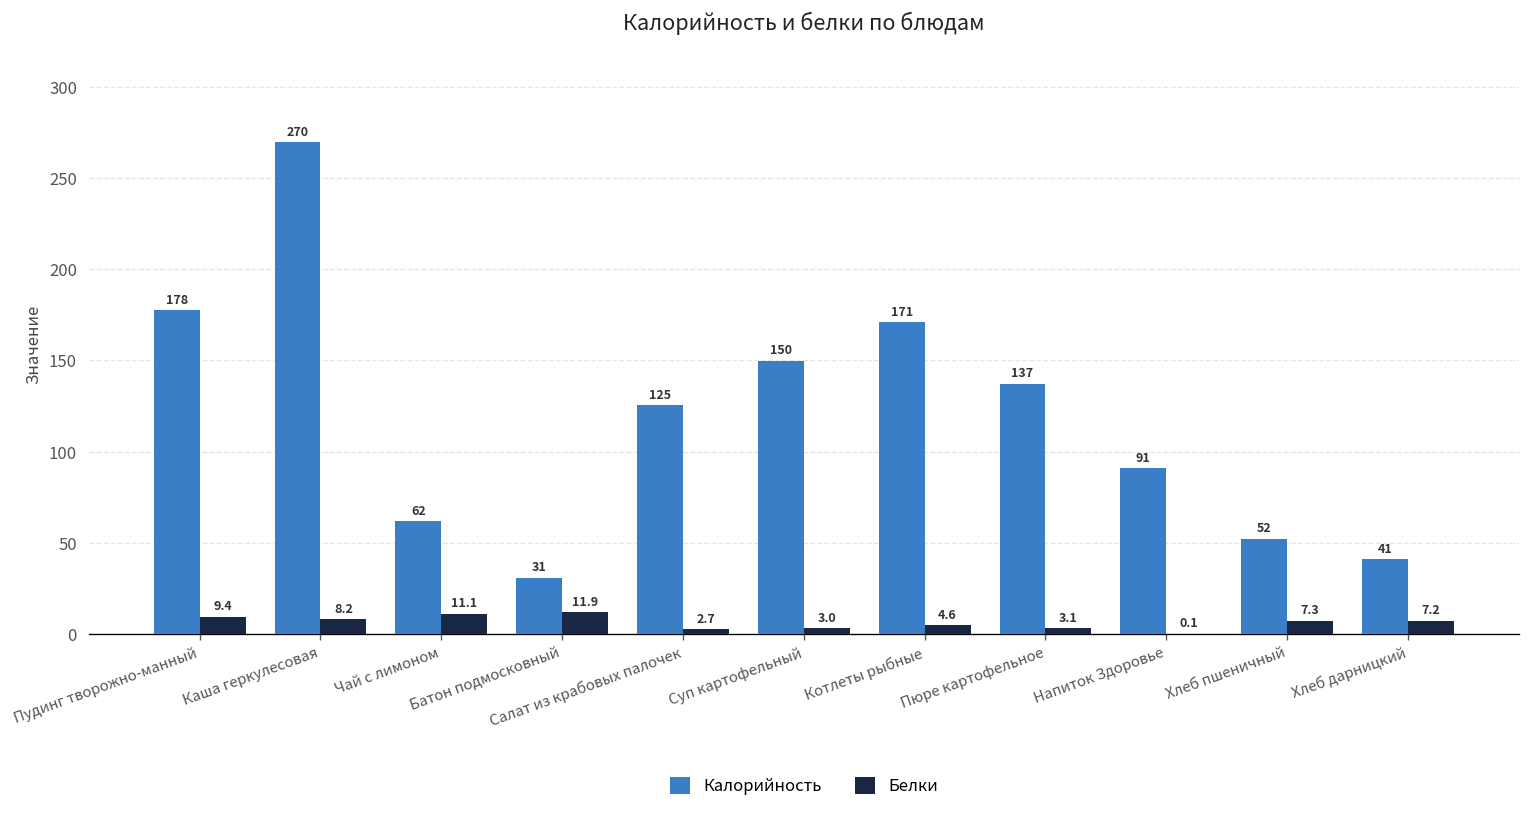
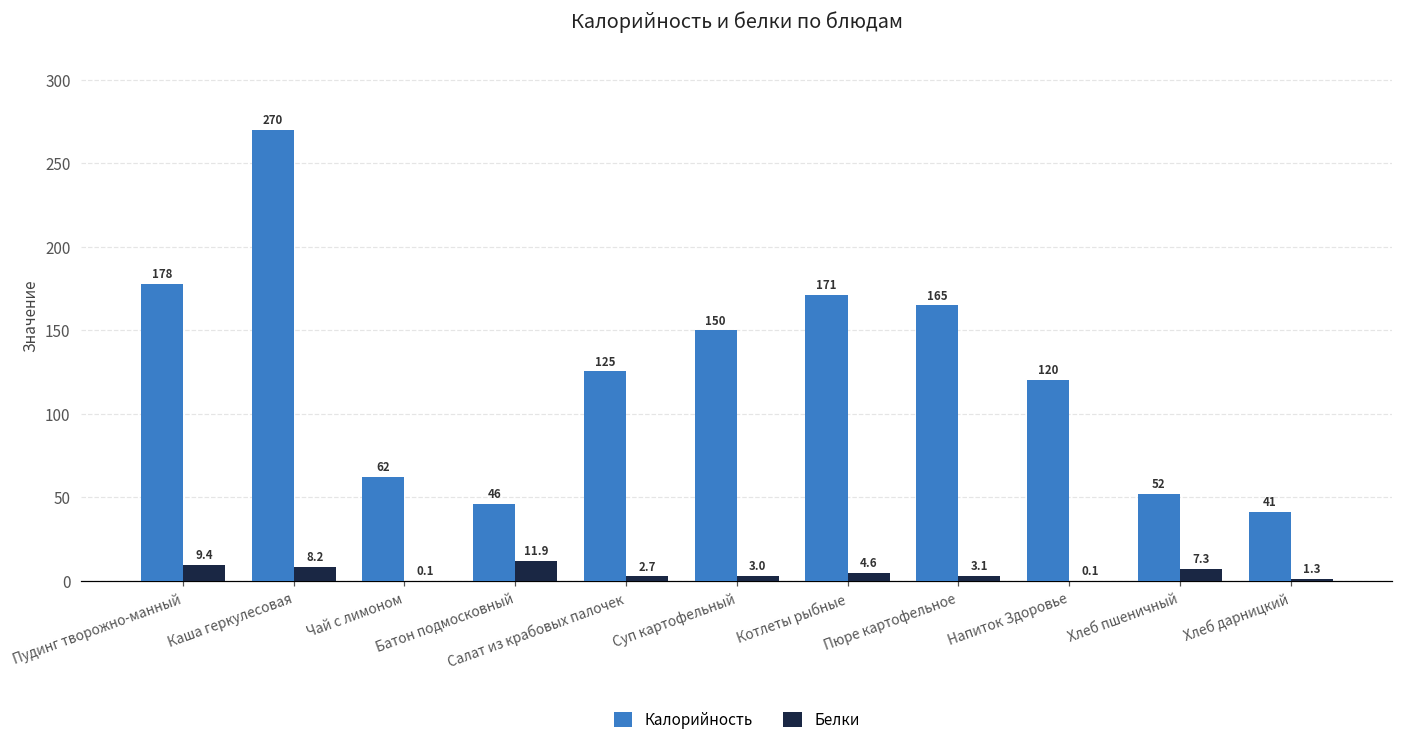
  {
    "Калорийность": {
      "Пудинг творожно-манный": 178,
      "Каша геркулесовая": 270,
      "Чай с лимоном": 62,
-     "Батон подмосковный": 31,
+     "Батон подмосковный": 46,
      "Салат из крабовых палочек": 125,
      "Суп картофельный": 150,
      "Котлеты рыбные": 171,
-     "Пюре картофельное": 137,
-     "Напиток Здоровье": 91,
+     "Пюре картофельное": 165,
+     "Напиток Здоровье": 120,
      "Хлеб пшеничный": 52,
      "Хлеб дарницкий": 41
    },
    "Белки": {
      "Пудинг творожно-манный": 9.4,
      "Каша геркулесовая": 8.2,
-     "Чай с лимоном": 11.1,
+     "Чай с лимоном": 0.1,
      "Батон подмосковный": 11.9,
      "Салат из крабовых палочек": 2.7,
      "Суп картофельный": 3.0,
      "Котлеты рыбные": 4.6,
      "Пюре картофельное": 3.1,
      "Напиток Здоровье": 0.1,
      "Хлеб пшеничный": 7.3,
-     "Хлеб дарницкий": 7.2
+     "Хлеб дарницкий": 1.3
    }
  }
